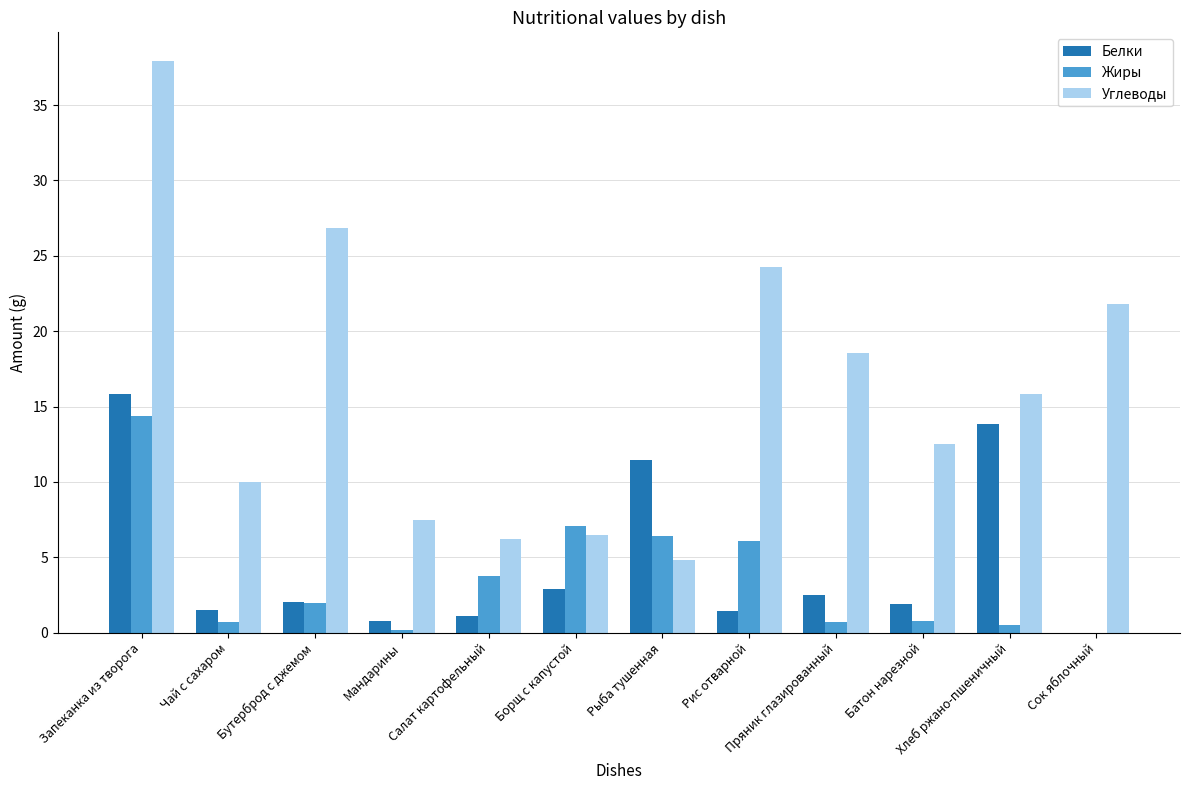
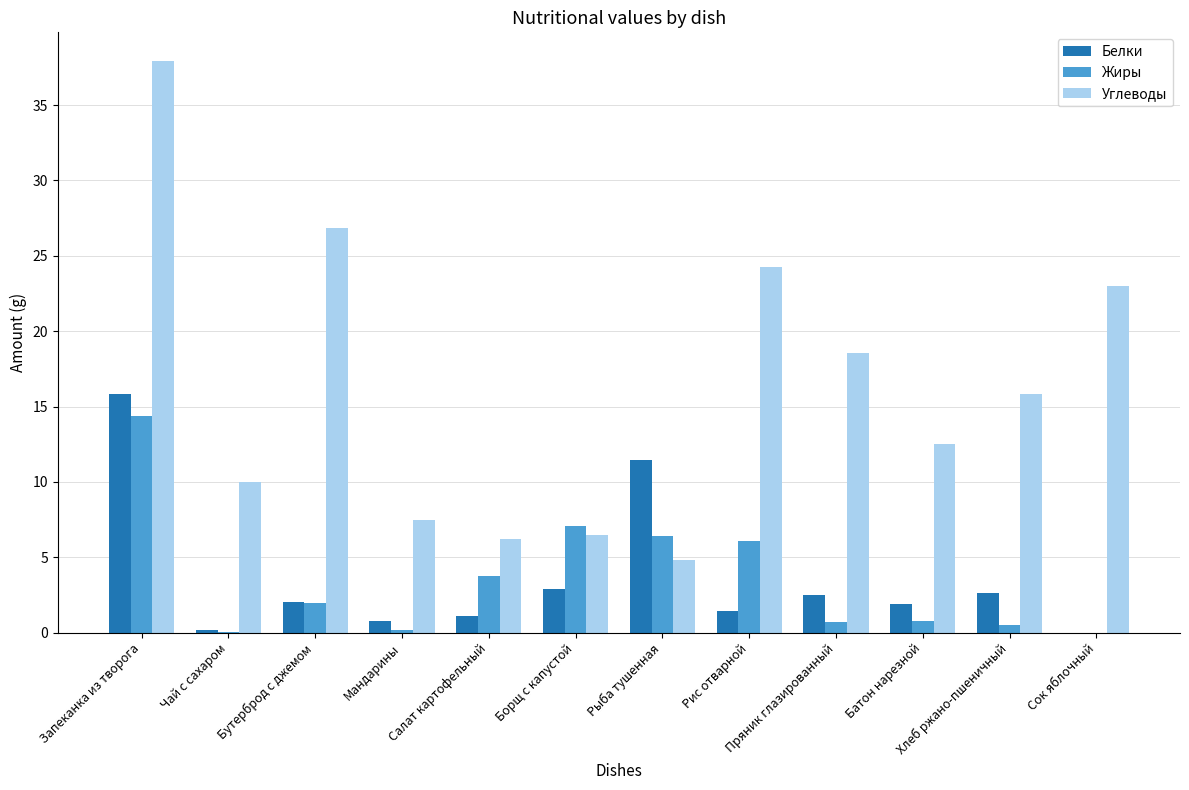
  {
    "Белки": {
      "Запеканка из творога": 15.8,
-     "Чай с сахаром": 1.5,
+     "Чай с сахаром": 0.1,
      "Бутерброд с джемом": 2.0,
      "Мандарины": 0.8,
      "Салат картофельный": 1.1,
      "Борщ с капустой": 2.9,
      "Рыба тушенная": 11.5,
      "Рис отварной": 1.4,
      "Пряник глазированный": 2.5,
      "Батон нарезной": 1.9,
-     "Хлеб ржано-пшеничный": 13.8,
+     "Хлеб ржано-пшеничный": 2.6,
      "Сок яблочный": 0.0
    },
    "Жиры": {
      "Запеканка из творога": 14.4,
-     "Чай с сахаром": 0.7,
+     "Чай с сахаром": 0.0,
      "Бутерброд с джемом": 2.0,
      "Мандарины": 0.2,
      "Салат картофельный": 3.8,
      "Борщ с капустой": 7.1,
      "Рыба тушенная": 6.4,
      "Рис отварной": 6.1,
      "Пряник глазированный": 0.7,
      "Батон нарезной": 0.8,
      "Хлеб ржано-пшеничный": 0.5,
      "Сок яблочный": 0.0
    },
    "Углеводы": {
      "Запеканка из творога": 37.9,
      "Чай с сахаром": 10.0,
      "Бутерброд с джемом": 26.9,
      "Мандарины": 7.5,
      "Салат картофельный": 6.2,
      "Борщ с капустой": 6.5,
      "Рыба тушенная": 4.8,
      "Рис отварной": 24.3,
      "Пряник глазированный": 18.6,
      "Батон нарезной": 12.5,
      "Хлеб ржано-пшеничный": 15.8,
-     "Сок яблочный": 21.8
+     "Сок яблочный": 23.0
    }
  }
